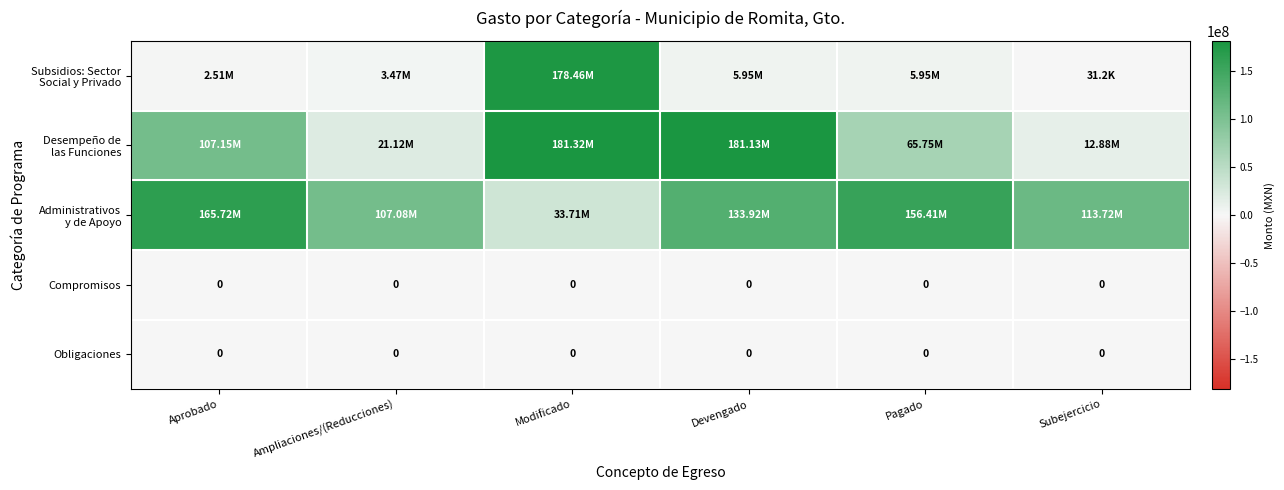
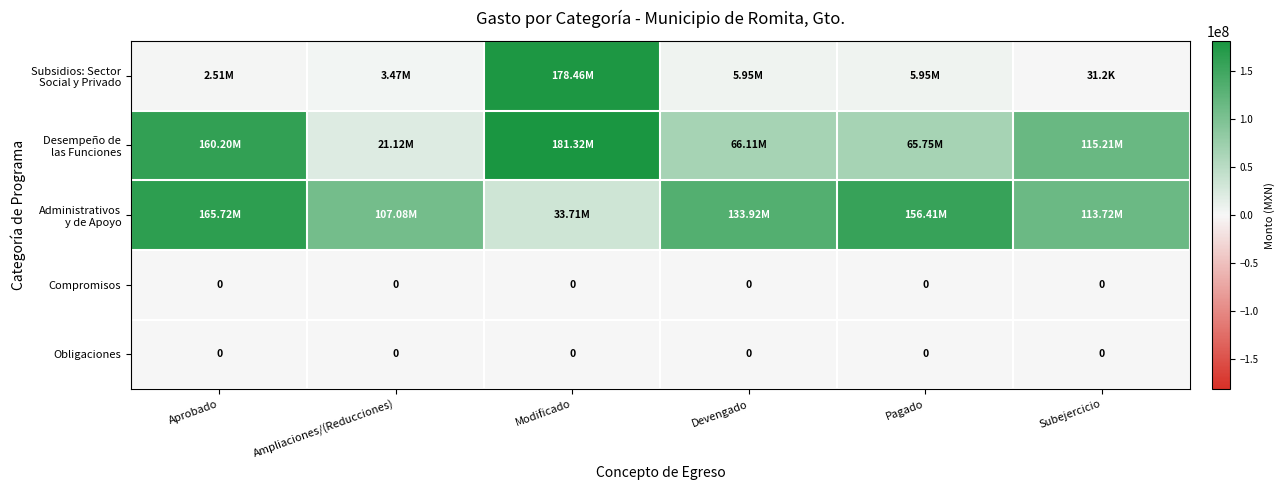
  {
    "Subsidios: Sector Social y Privado": {
      "Aprobado": "2.51M",
      "Ampliaciones/(Reducciones)": "3.47M",
      "Modificado": "178.46M",
      "Devengado": "5.95M",
      "Pagado": "5.95M",
      "Subejercicio": "31.2K"
    },
    "Desempeño de las Funciones": {
-     "Aprobado": "107.15M",
+     "Aprobado": "160.20M",
      "Ampliaciones/(Reducciones)": "21.12M",
      "Modificado": "181.32M",
-     "Devengado": "181.13M",
+     "Devengado": "66.11M",
      "Pagado": "65.75M",
-     "Subejercicio": "12.88M"
+     "Subejercicio": "115.21M"
    },
    "Administrativos y de Apoyo": {
      "Aprobado": "165.72M",
      "Ampliaciones/(Reducciones)": "107.08M",
      "Modificado": "33.71M",
      "Devengado": "133.92M",
      "Pagado": "156.41M",
      "Subejercicio": "113.72M"
    },
    "Compromisos": {
      "Aprobado": "0",
      "Ampliaciones/(Reducciones)": "0",
      "Modificado": "0",
      "Devengado": "0",
      "Pagado": "0",
      "Subejercicio": "0"
    },
    "Obligaciones": {
      "Aprobado": "0",
      "Ampliaciones/(Reducciones)": "0",
      "Modificado": "0",
      "Devengado": "0",
      "Pagado": "0",
      "Subejercicio": "0"
    }
  }
